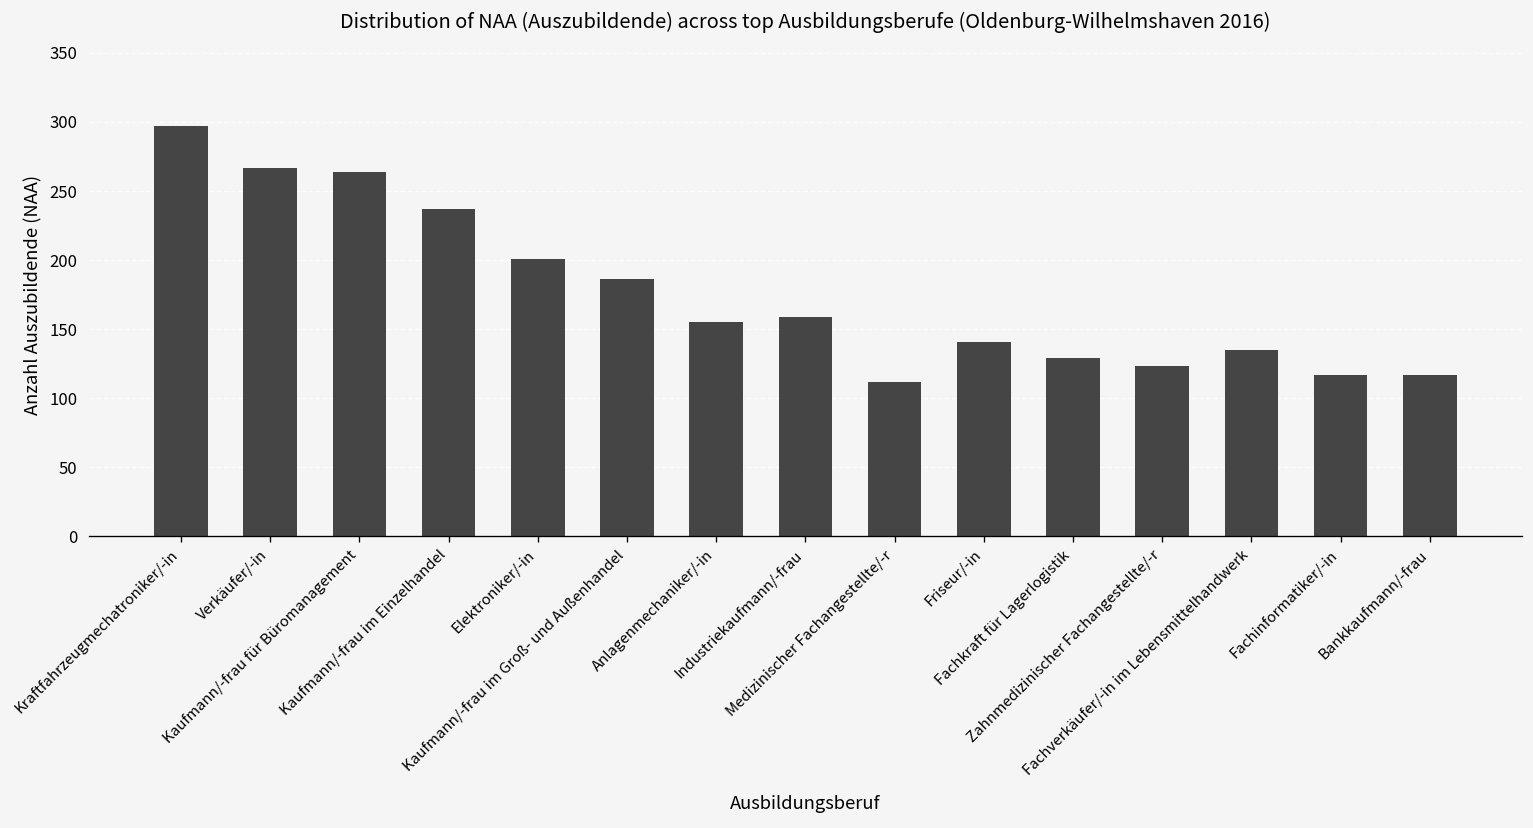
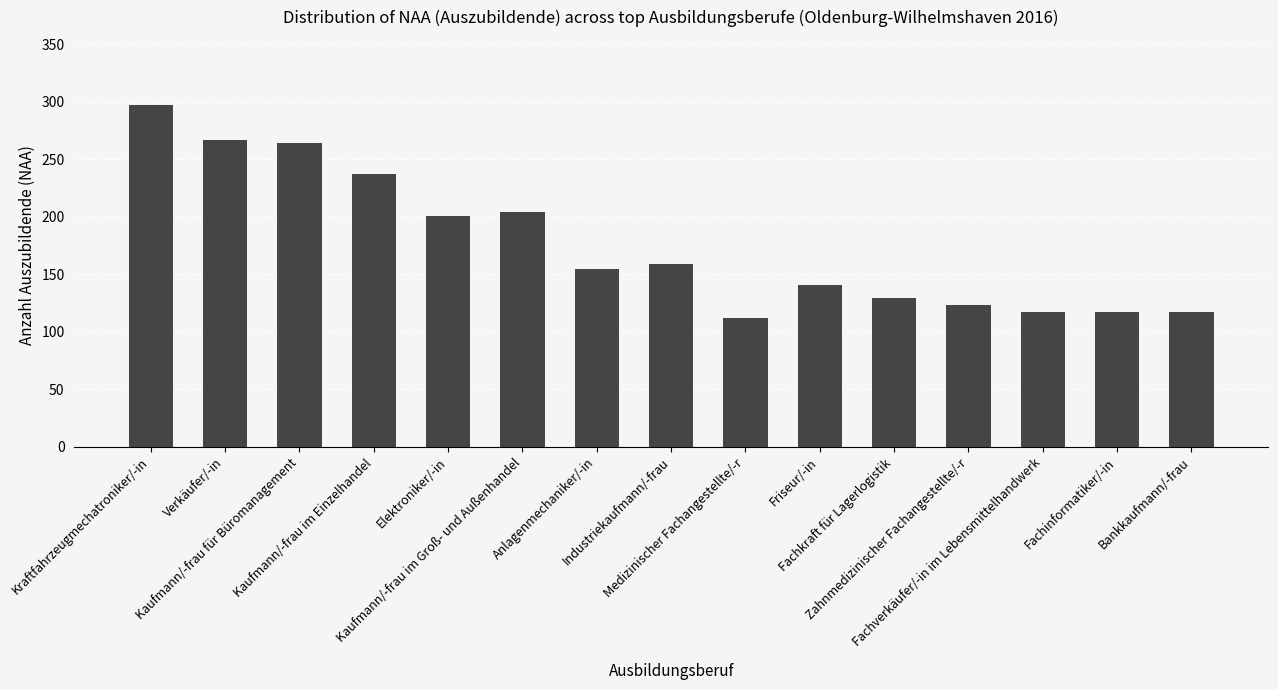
  {
    "Kraftfahrzeugmechatroniker/-in": 297,
    "Verkäufer/-in": 267,
    "Kaufmann/-frau für Büromanagement": 264,
    "Kaufmann/-frau im Einzelhandel": 237,
    "Elektroniker/-in": 201,
-   "Kaufmann/-frau im Groß- und Außenhandel": 186,
+   "Kaufmann/-frau im Groß- und Außenhandel": 204,
    "Anlagenmechaniker/-in": 155,
    "Industriekaufmann/-frau": 159,
    "Medizinischer Fachangestellte/-r": 112,
    "Friseur/-in": 141,
    "Fachkraft für Lagerlogistik": 129,
    "Zahnmedizinischer Fachangestellte/-r": 123,
-   "Fachverkäufer/-in im Lebensmittelhandwerk": 135,
+   "Fachverkäufer/-in im Lebensmittelhandwerk": 117,
    "Fachinformatiker/-in": 117,
    "Bankkaufmann/-frau": 117
  }
